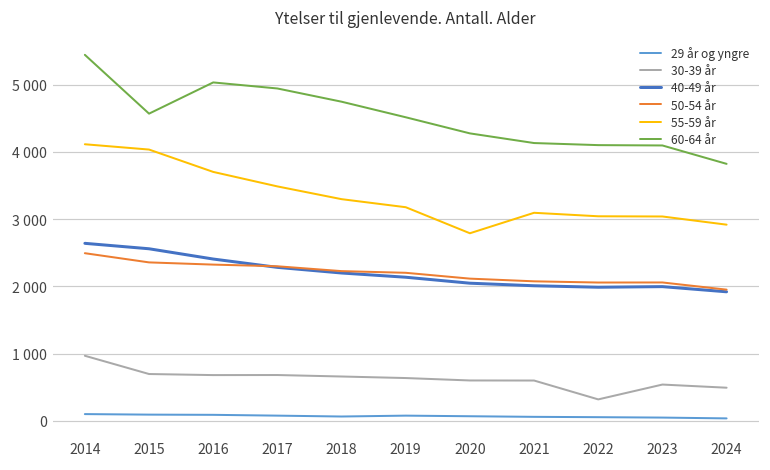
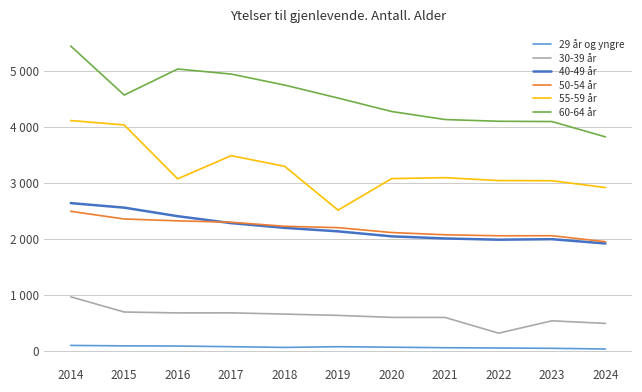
  {
    "30-39 år": {
      "2014": 1000,
      "2015": 700,
      "2016": 700,
      "2017": 700,
      "2018": 700,
      "2019": 600,
      "2020": 600,
      "2021": 600,
      "2022": 300,
      "2023": 500,
      "2024": 500
    },
    "50-54 år": {
      "2014": 2500,
      "2015": 2400,
      "2016": 2300,
      "2019": 2200,
      "2020": 2100,
      "2021": 2100,
      "2022": 2100,
      "2023": 2100
    },
    "55-59 år": {
      "2014": 4100,
      "2015": 4000,
-     "2016": 3700,
+     "2016": 3100,
      "2017": 3500,
      "2018": 3300,
-     "2019": 3200,
-     "2020": 2800,
+     "2019": 2500,
+     "2020": 3100,
      "2021": 3100,
      "2022": 3000,
      "2023": 3000,
      "2024": 2900
    },
    "60-64 år": {
      "2014": 5500,
      "2015": 4600,
      "2016": 5000,
      "2017": 5000,
      "2018": 4800,
      "2019": 4500,
      "2020": 4300,
      "2021": 4100,
      "2022": 4100,
      "2023": 4100,
      "2024": 3800
    }
  }
